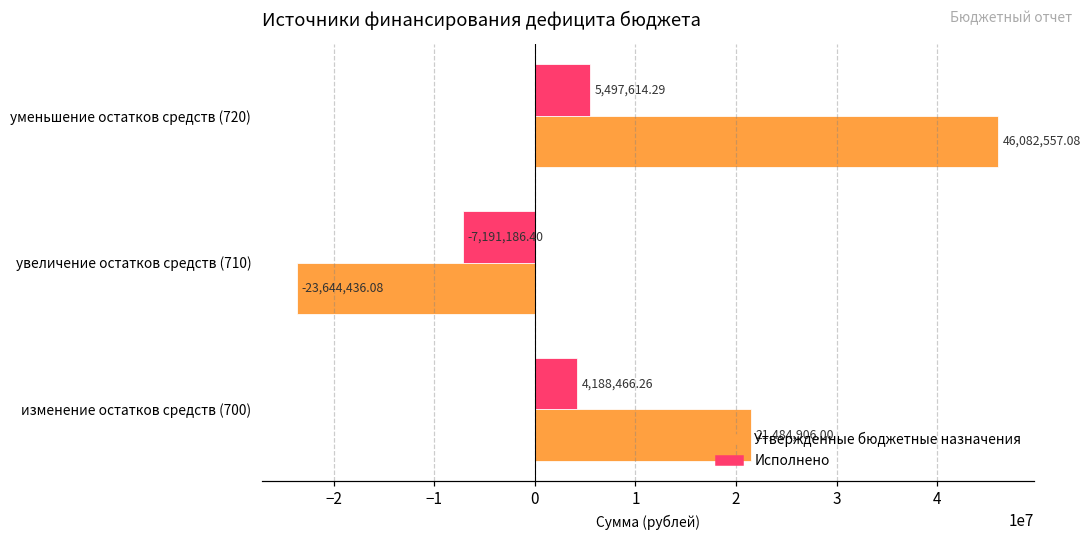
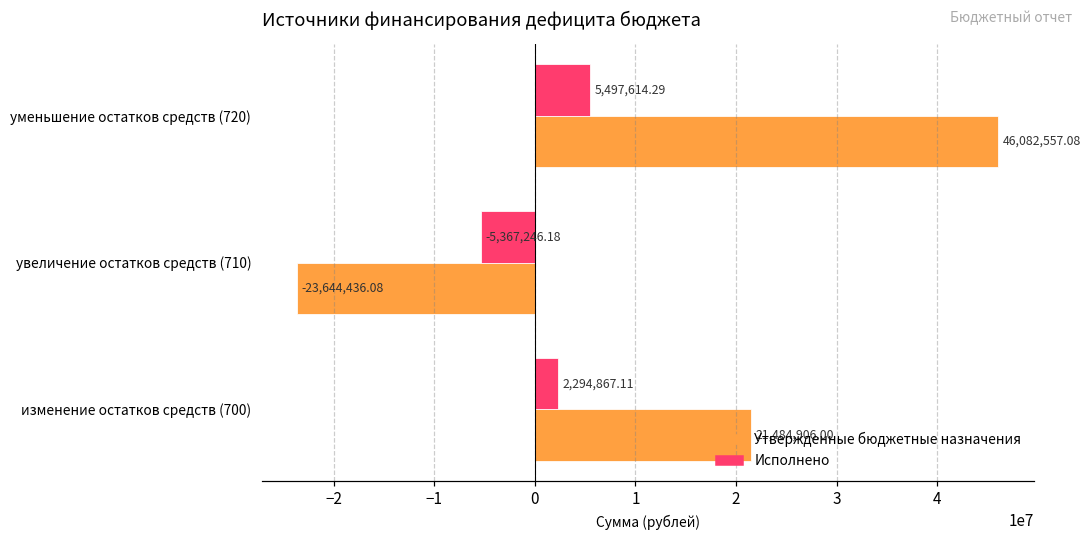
  {
    "Утвержденные бюджетные назначения": {
      "уменьшение остатков средств (720)": "46,082,557.08",
      "увеличение остатков средств (710)": "-23,644,436.08",
      "изменение остатков средств (700)": "21,484,906.00"
    },
    "Исполнено": {
      "уменьшение остатков средств (720)": "5,497,614.29",
-     "увеличение остатков средств (710)": "-7,191,186.40",
-     "изменение остатков средств (700)": "4,188,466.26"
+     "увеличение остатков средств (710)": "-5,367,246.18",
+     "изменение остатков средств (700)": "2,294,867.11"
    }
  }
